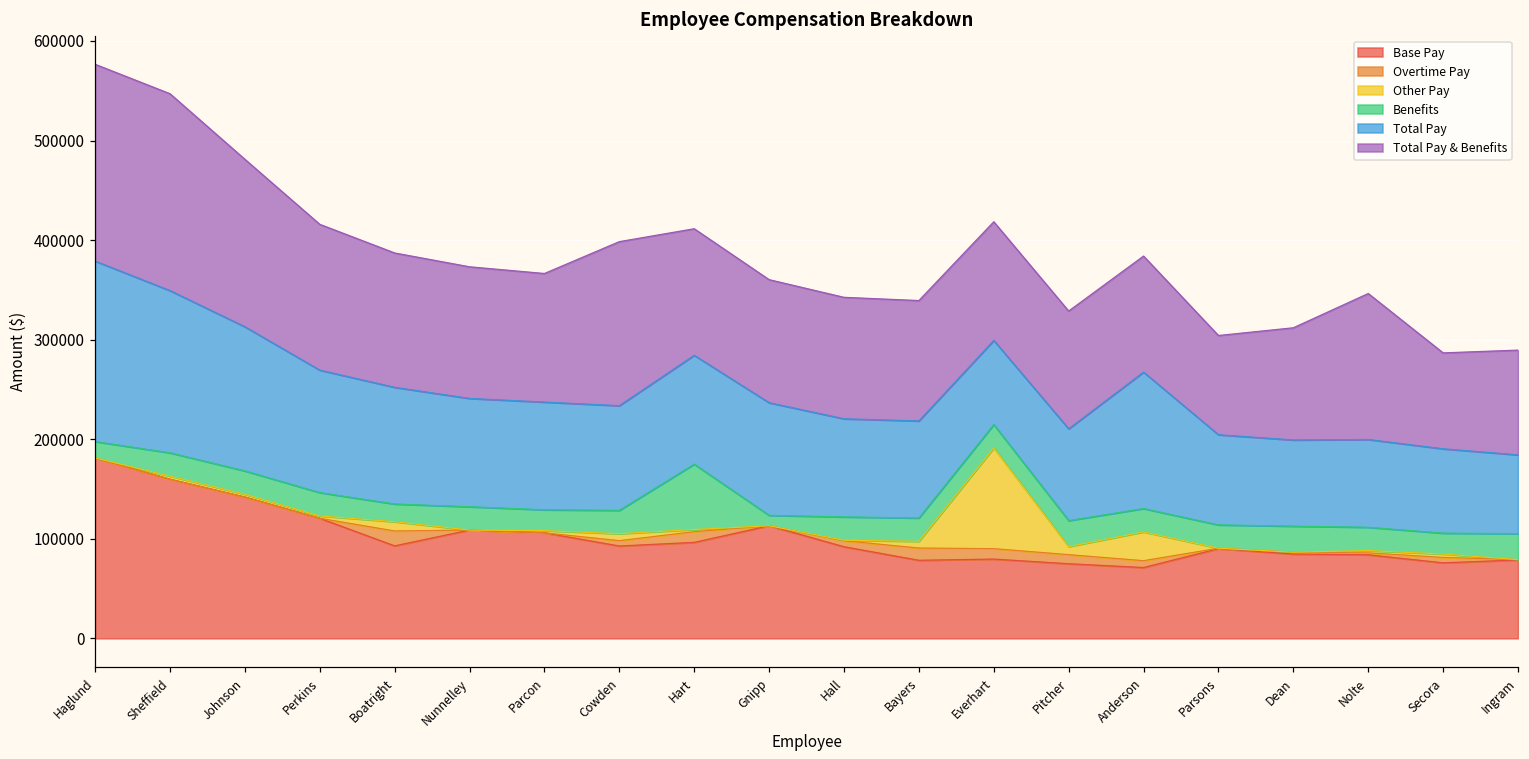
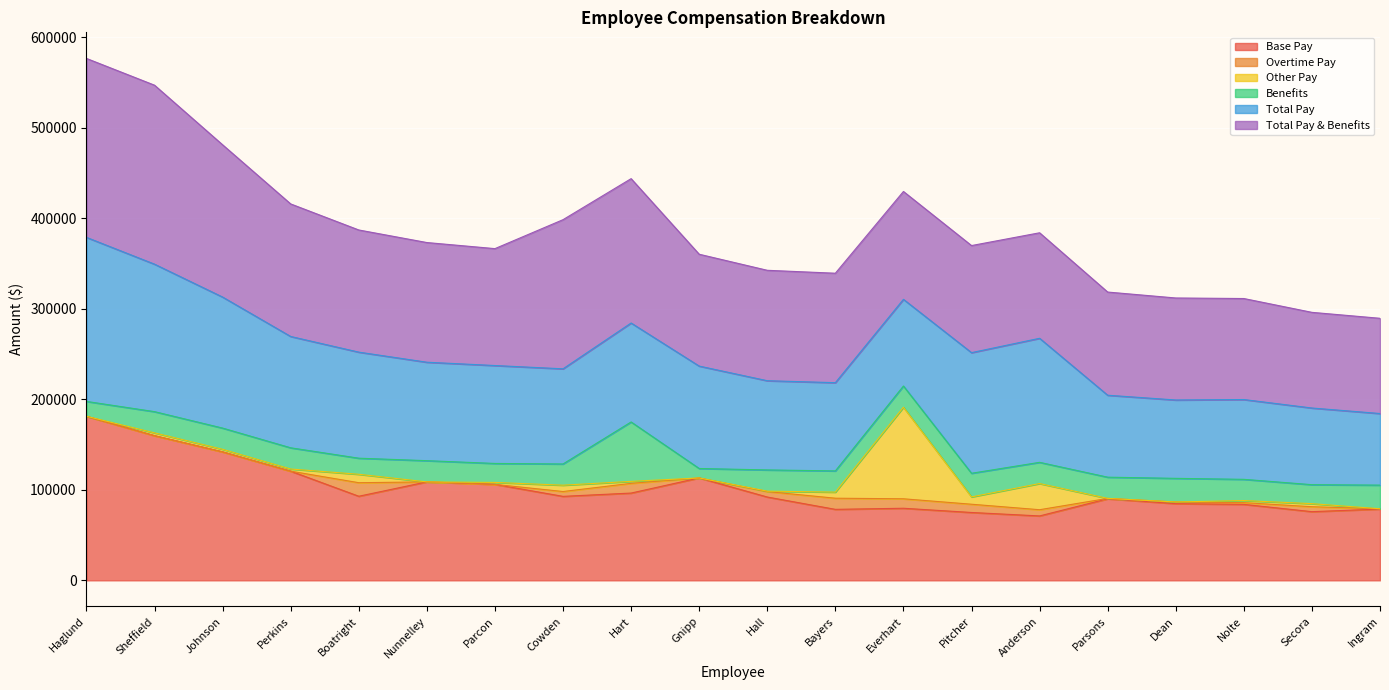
  {
    "Other Pay": {
      "Sheffield": 0,
      "Johnson": 0,
      "Boatright": 10000,
      "Cowden": 10000,
      "Bayers": 10000,
      "Everhart": 100000,
      "Pitcher": 10000,
      "Anderson": 30000,
      "Secora": 0
    },
    "Benefits": {
      "Haglund": 20000,
      "Sheffield": 20000,
      "Johnson": 20000,
      "Perkins": 20000,
      "Boatright": 20000,
      "Nunnelley": 20000,
      "Parcon": 20000,
      "Cowden": 20000,
      "Hart": 70000,
      "Gnipp": 10000,
      "Hall": 20000,
      "Bayers": 20000,
      "Everhart": 20000,
      "Pitcher": 30000,
      "Anderson": 20000,
      "Parsons": 20000,
      "Dean": 30000,
      "Nolte": 20000,
      "Secora": 20000,
      "Ingram": 30000
    },
    "Total Pay": {
      "Haglund": 180000,
      "Sheffield": 160000,
      "Johnson": 140000,
      "Perkins": 120000,
      "Boatright": 120000,
      "Nunnelley": 110000,
      "Parcon": 110000,
      "Cowden": 110000,
      "Hart": 110000,
      "Gnipp": 110000,
      "Hall": 100000,
      "Bayers": 100000,
-     "Everhart": 80000,
-     "Pitcher": 90000,
+     "Everhart": 100000,
+     "Pitcher": 130000,
      "Anderson": 140000,
      "Parsons": 90000,
      "Dean": 90000,
      "Nolte": 90000,
      "Secora": 80000,
      "Ingram": 80000
    },
    "Total Pay & Benefits": {
      "Haglund": 200000,
      "Sheffield": 200000,
      "Johnson": 170000,
      "Perkins": 150000,
      "Boatright": 130000,
      "Nunnelley": 130000,
      "Parcon": 130000,
      "Cowden": 160000,
-     "Hart": 130000,
+     "Hart": 160000,
      "Gnipp": 120000,
      "Hall": 120000,
      "Bayers": 120000,
      "Everhart": 120000,
      "Pitcher": 120000,
      "Anderson": 120000,
-     "Parsons": 100000,
+     "Parsons": 110000,
      "Dean": 110000,
-     "Nolte": 150000,
-     "Secora": 100000,
+     "Nolte": 110000,
+     "Secora": 110000,
      "Ingram": 110000
    }
  }
